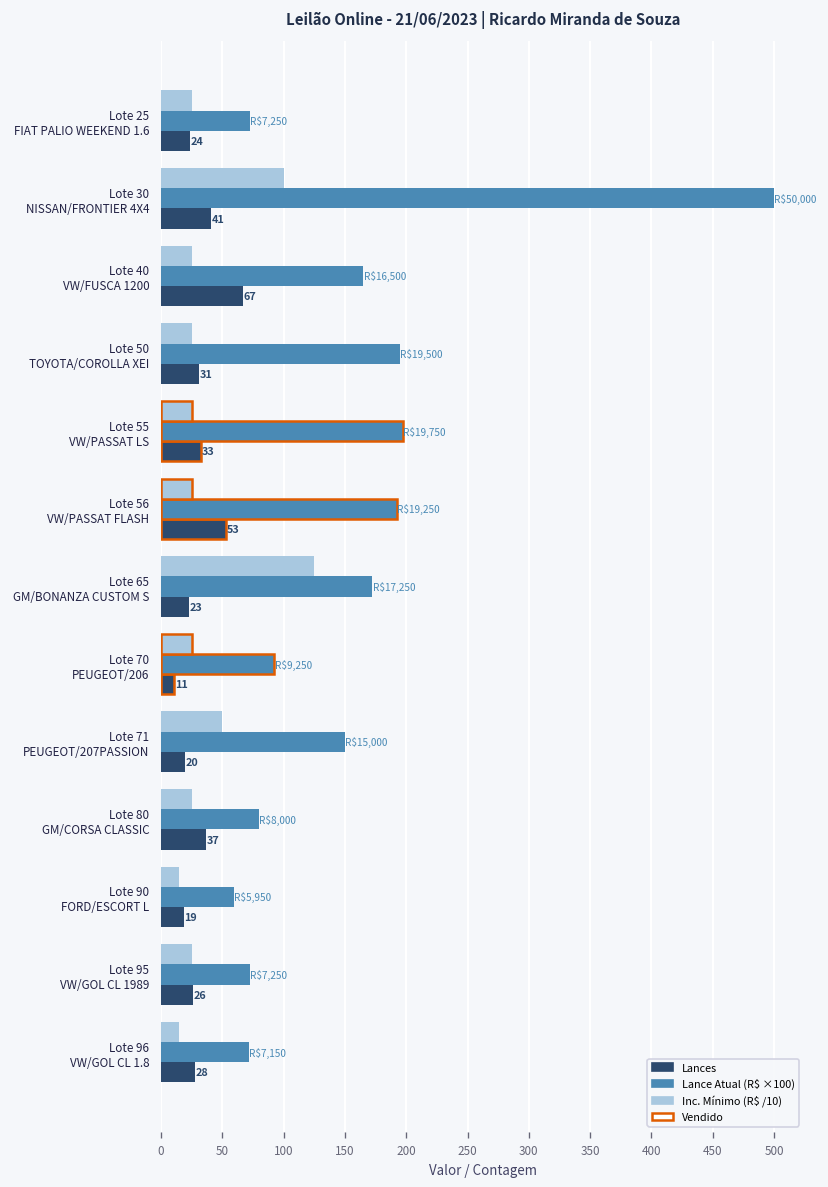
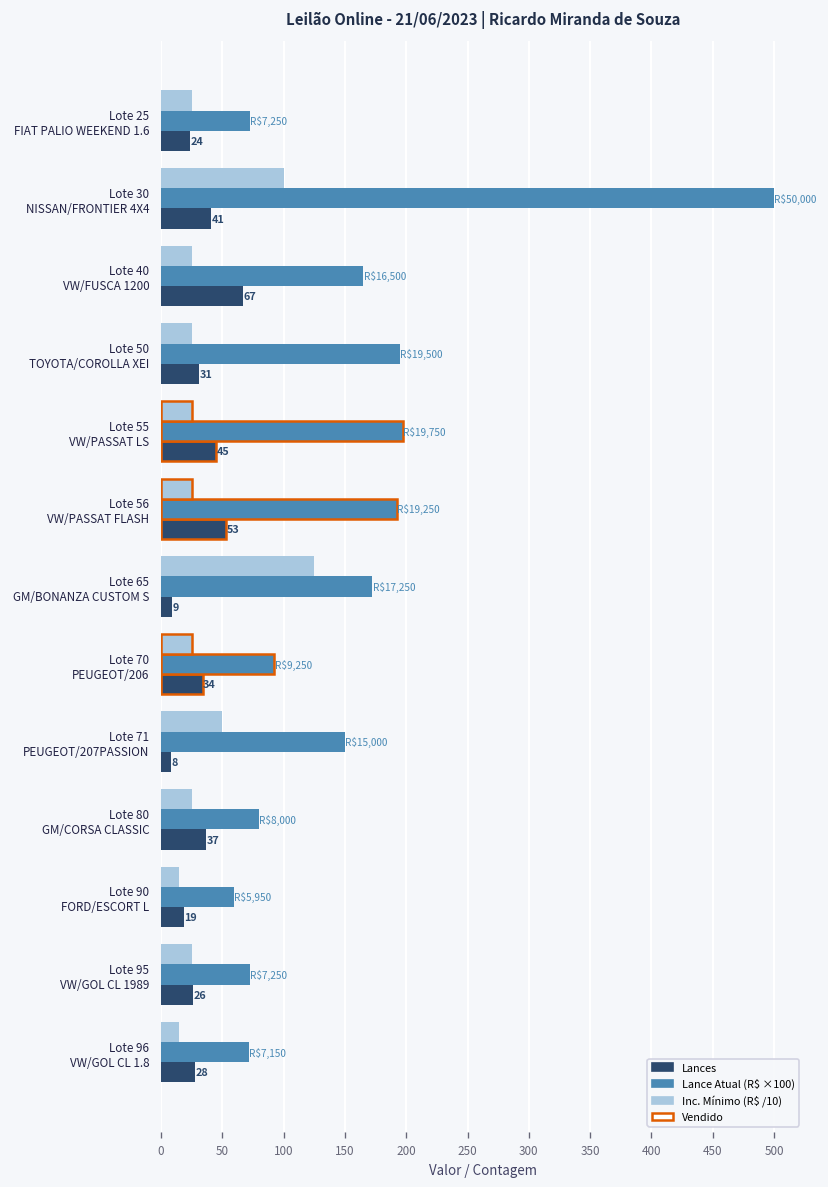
  {
    "Lances": {
      "Lote 25 FIAT PALIO WEEKEND 1.6": 24,
      "Lote 30 NISSAN/FRONTIER 4X4": 41,
      "Lote 40 VW/FUSCA 1200": 67,
      "Lote 50 TOYOTA/COROLLA XEI": 31,
-     "Lote 55 VW/PASSAT LS": 33,
+     "Lote 55 VW/PASSAT LS": 45,
      "Lote 56 VW/PASSAT FLASH": 53,
-     "Lote 65 GM/BONANZA CUSTOM S": 23,
-     "Lote 70 PEUGEOT/206": 11,
-     "Lote 71 PEUGEOT/207PASSION": 20,
+     "Lote 65 GM/BONANZA CUSTOM S": 9,
+     "Lote 70 PEUGEOT/206": 34,
+     "Lote 71 PEUGEOT/207PASSION": 8,
      "Lote 80 GM/CORSA CLASSIC": 37,
      "Lote 90 FORD/ESCORT L": 19,
      "Lote 95 VW/GOL CL 1989": 26,
      "Lote 96 VW/GOL CL 1.8": 28
    }
  }
